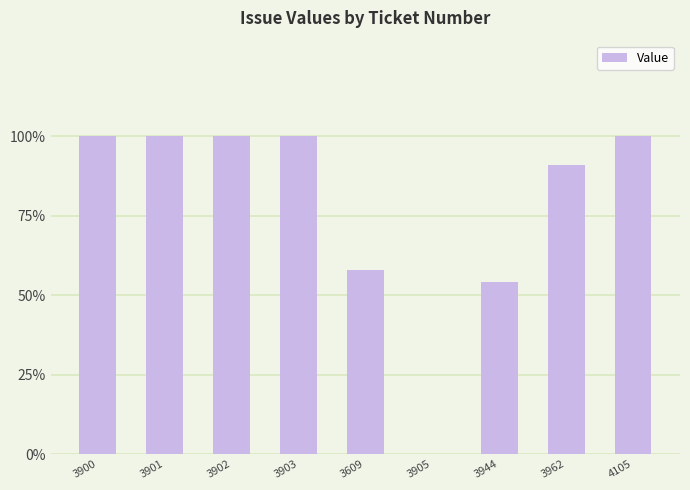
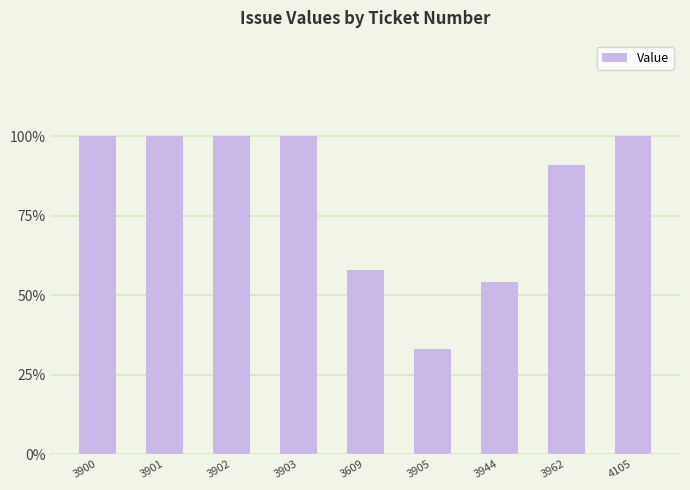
  {
    "3900": "100%",
    "3901": "100%",
    "3902": "100%",
    "3903": "100%",
    "3609": "58%",
-   "3905": "0%",
+   "3905": "33%",
    "3944": "54%",
    "3962": "91%",
    "4105": "100%"
  }
